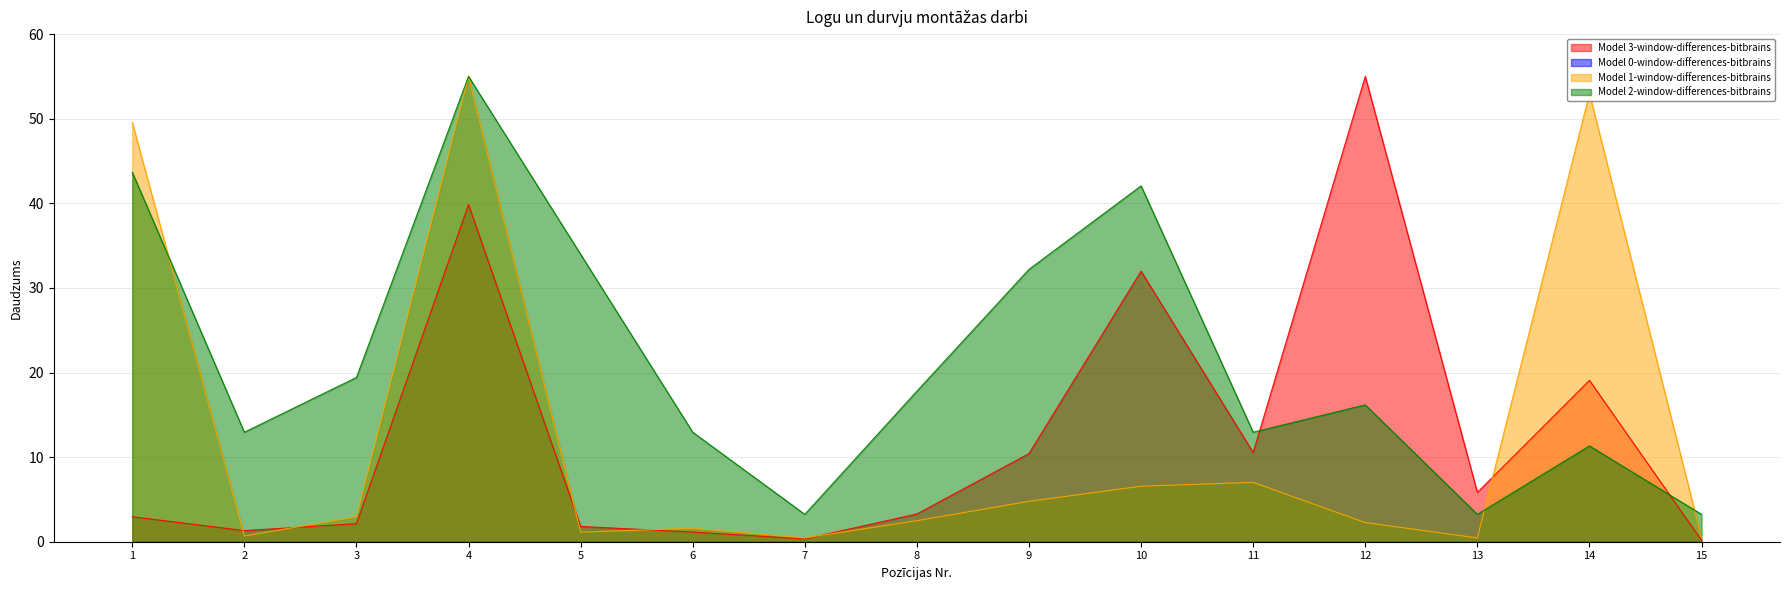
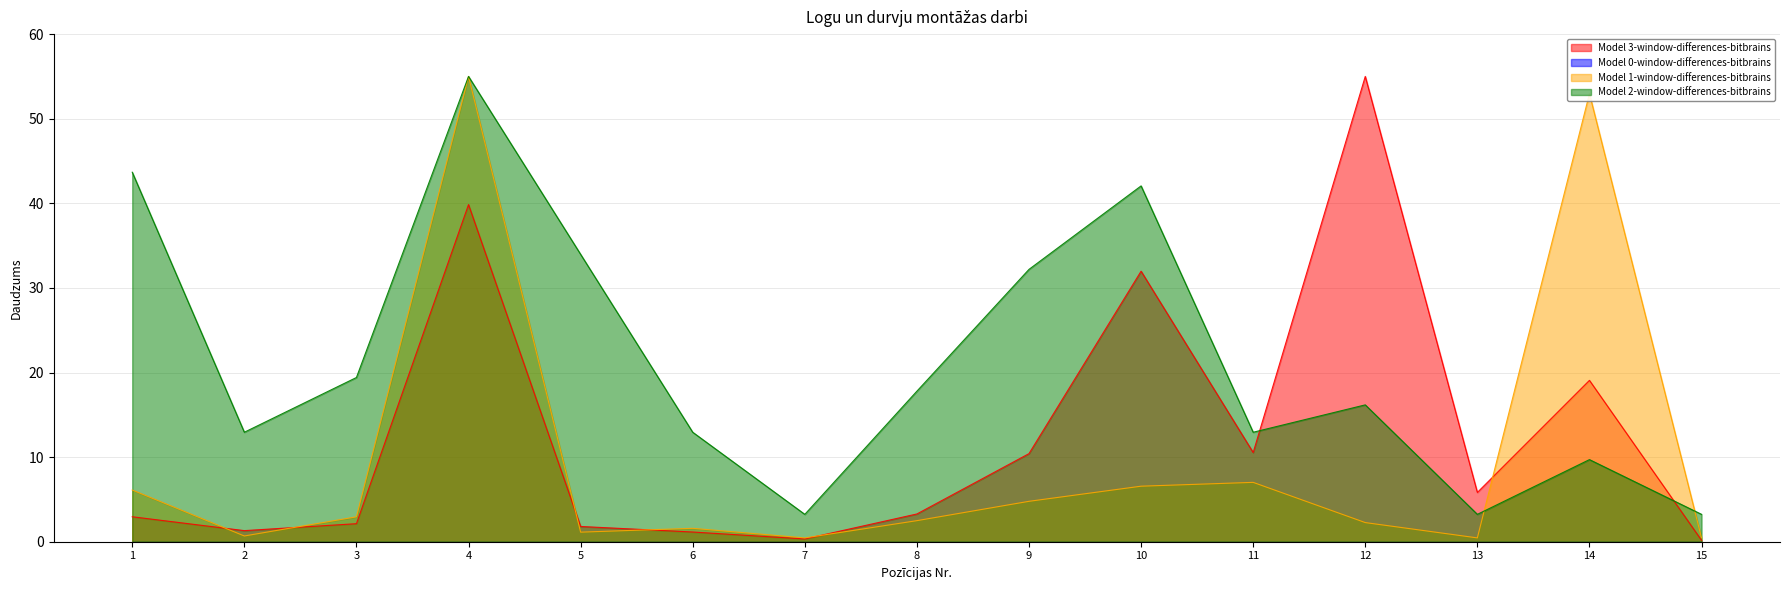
  {
    "Model 3-window-differences-bitbrains": {
      "1": 3,
      "2": 1,
      "3": 2,
      "4": 40,
      "5": 2,
      "6": 1,
      "8": 3,
      "9": 10,
      "10": 32,
      "11": 11,
      "12": 55,
      "13": 6,
      "14": 19
    },
    "Model 0-window-differences-bitbrains": {
      "1": 0,
      "2": 0,
      "3": 0,
      "4": 0,
      "5": 0,
      "6": 0,
      "7": 0,
      "8": 0,
      "9": 0,
      "10": 0,
      "11": 0,
      "12": 0,
      "13": 0,
      "14": 0
    },
    "Model 1-window-differences-bitbrains": {
-     "1": 50,
+     "1": 6,
      "2": 1,
      "3": 3,
      "5": 1,
      "6": 2,
      "8": 2,
      "9": 5,
      "10": 7,
      "11": 7,
      "12": 2,
      "13": 0
    },
    "Model 2-window-differences-bitbrains": {
      "1": 44,
      "2": 13,
      "3": 19,
      "5": 34,
      "6": 13,
      "7": 3,
      "8": 18,
      "9": 32,
      "10": 42,
      "11": 13,
      "12": 16,
      "13": 3,
-     "14": 11,
+     "14": 10,
      "15": 3
    }
  }
